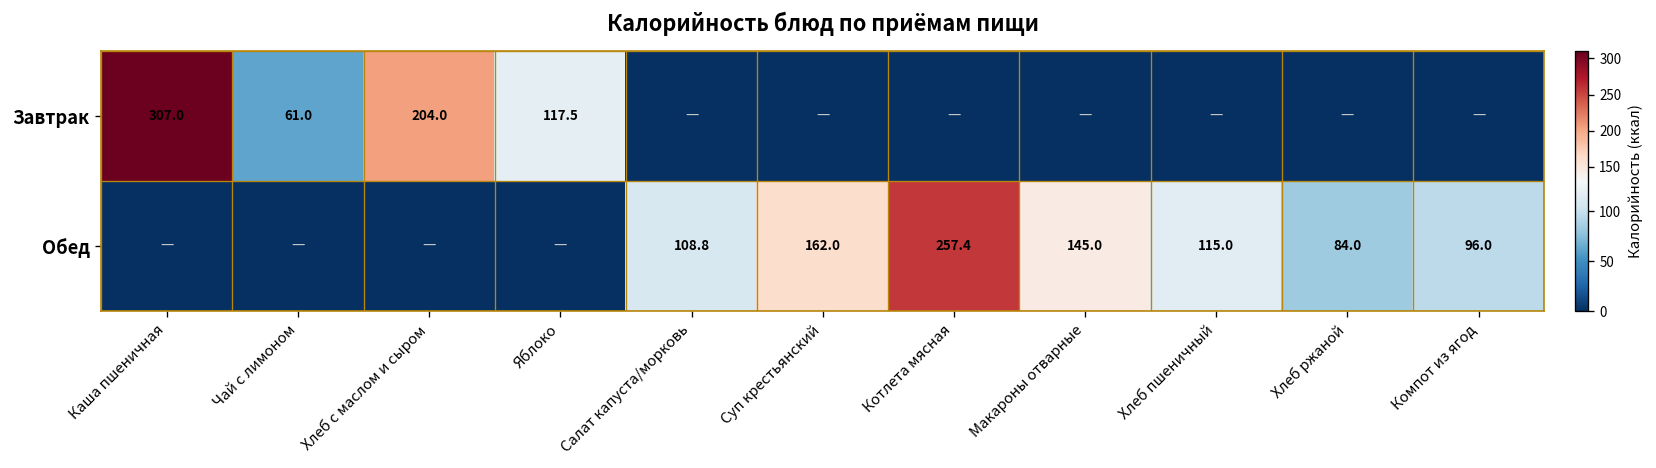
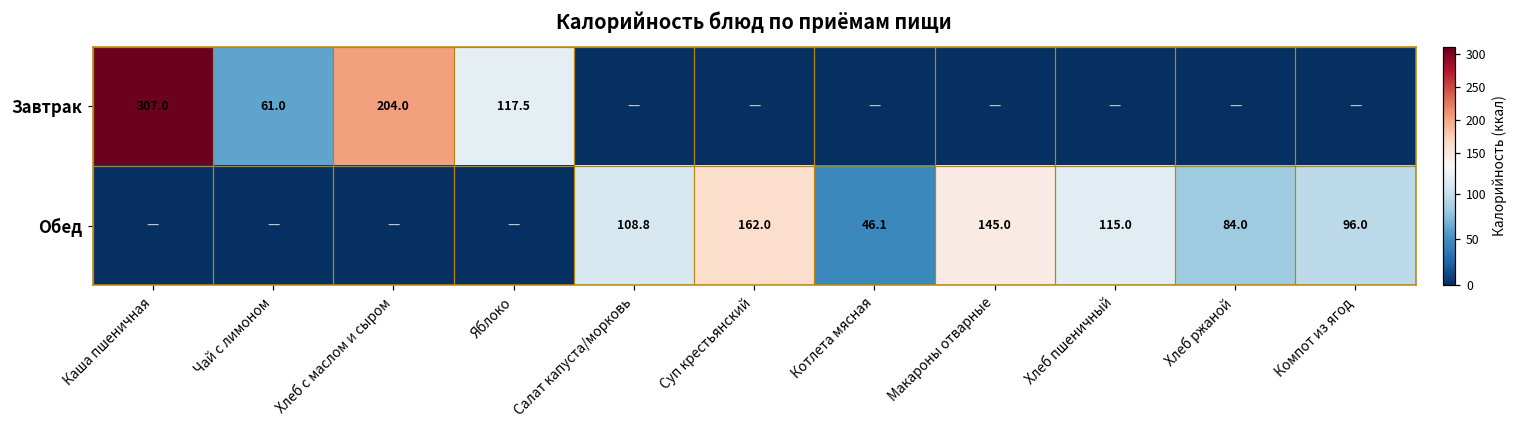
  {
    "Завтрак": {
      "Каша пшеничная": 307.0,
      "Чай с лимоном": 61.0,
      "Хлеб с маслом и сыром": 204.0,
      "Яблоко": 117.5
    },
    "Обед": {
      "Салат капуста/морковь": 108.8,
      "Суп крестьянский": 162.0,
-     "Котлета мясная": 257.4,
+     "Котлета мясная": 46.1,
      "Макароны отварные": 145.0,
      "Хлеб пшеничный": 115.0,
      "Хлеб ржаной": 84.0,
      "Компот из ягод": 96.0
    }
  }
